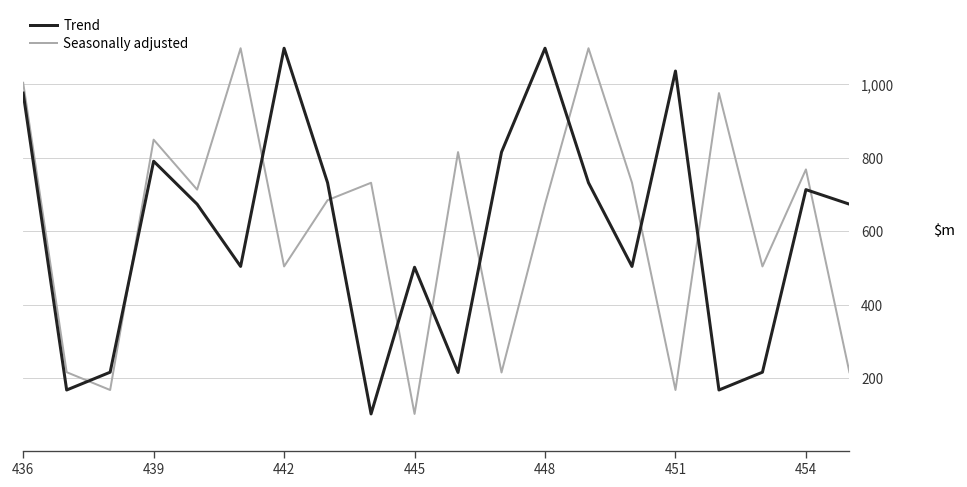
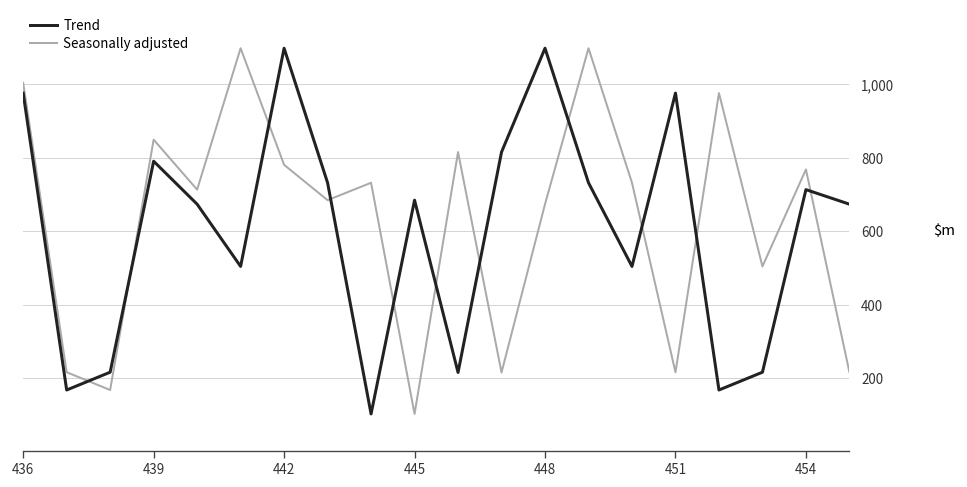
  {
    "Trend": {
      "436": "980",
      "439": "790",
      "442": "1,100",
-     "445": "500",
+     "445": "680",
      "448": "1,100",
-     "451": "1,040",
+     "451": "980",
      "454": "710"
    },
    "Seasonally adjusted": {
      "436": "1,000",
      "439": "850",
-     "442": "500",
+     "442": "780",
      "445": "100",
      "448": "670",
-     "451": "170",
+     "451": "220",
      "454": "770"
    }
  }
